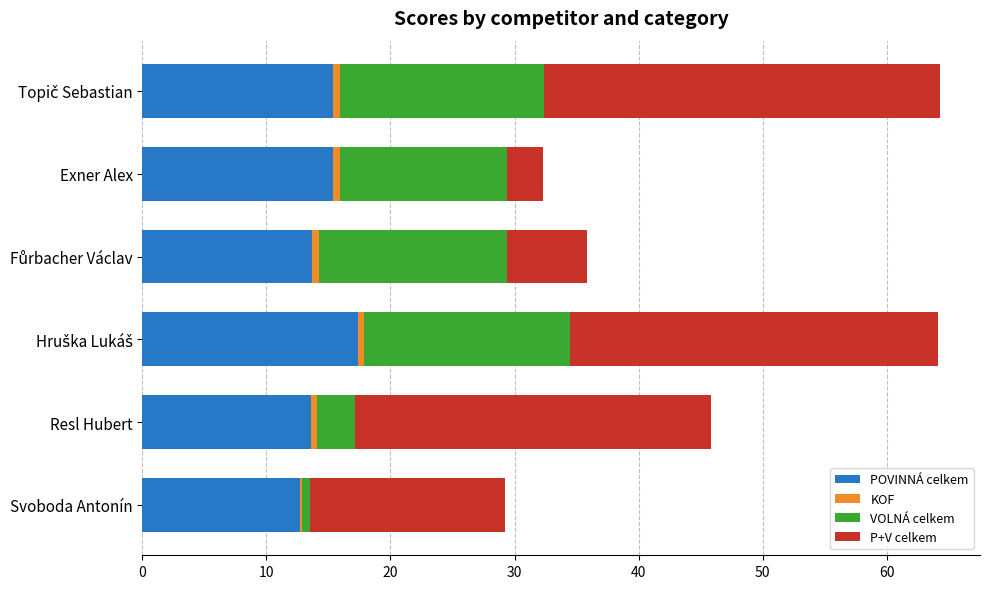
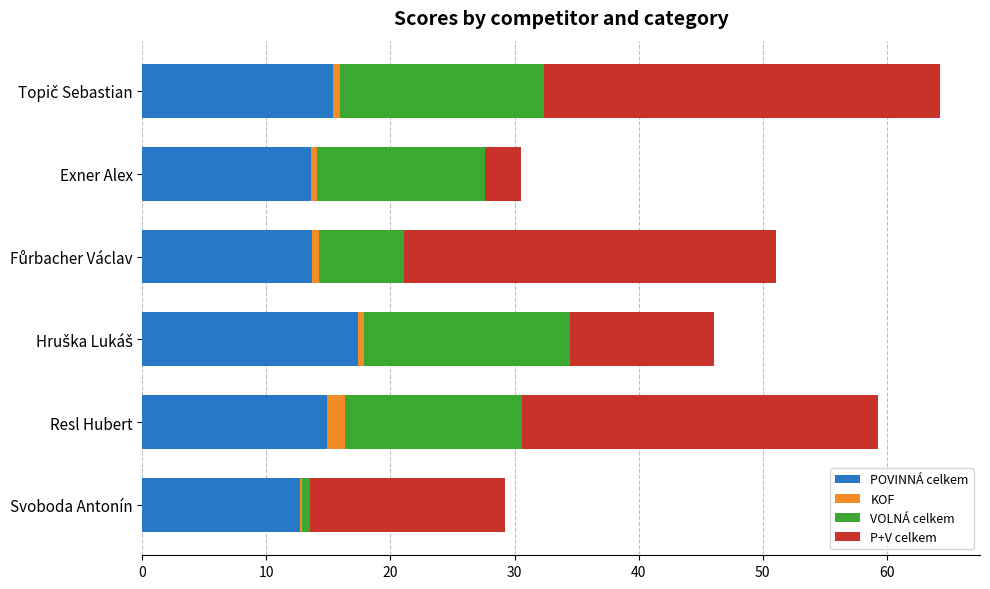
  {
    "POVINNÁ celkem": {
      "Topič Sebastian": 15.4,
-     "Exner Alex": 15.4,
+     "Exner Alex": 13.6,
      "Fůrbacher Václav": 13.7,
      "Hruška Lukáš": 17.4,
-     "Resl Hubert": 13.6,
+     "Resl Hubert": 14.9,
      "Svoboda Antonín": 12.7
    },
    "KOF": {
      "Topič Sebastian": 0.5,
      "Exner Alex": 0.5,
      "Fůrbacher Václav": 0.5,
      "Hruška Lukáš": 0.5,
-     "Resl Hubert": 0.5
+     "Resl Hubert": 1.4
    },
    "VOLNÁ celkem": {
      "Topič Sebastian": 16.5,
      "Exner Alex": 13.5,
-     "Fůrbacher Václav": 15.2,
+     "Fůrbacher Václav": 6.9,
      "Hruška Lukáš": 16.6,
-     "Resl Hubert": 3.0,
+     "Resl Hubert": 14.3,
      "Svoboda Antonín": 0.6
    },
    "P+V celkem": {
      "Topič Sebastian": 31.9,
      "Exner Alex": 2.9,
-     "Fůrbacher Václav": 6.4,
-     "Hruška Lukáš": 29.6,
+     "Fůrbacher Václav": 30.0,
+     "Hruška Lukáš": 11.6,
      "Resl Hubert": 28.7,
      "Svoboda Antonín": 15.7
    }
  }
